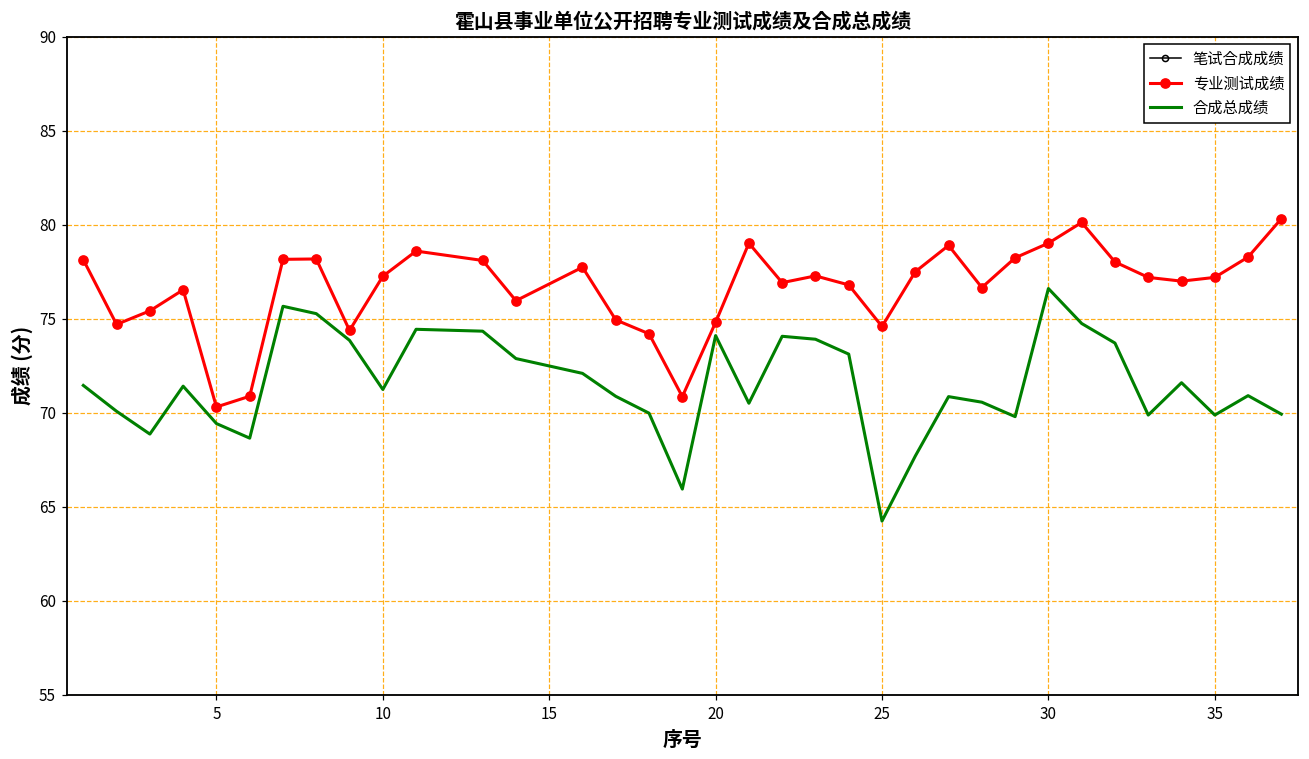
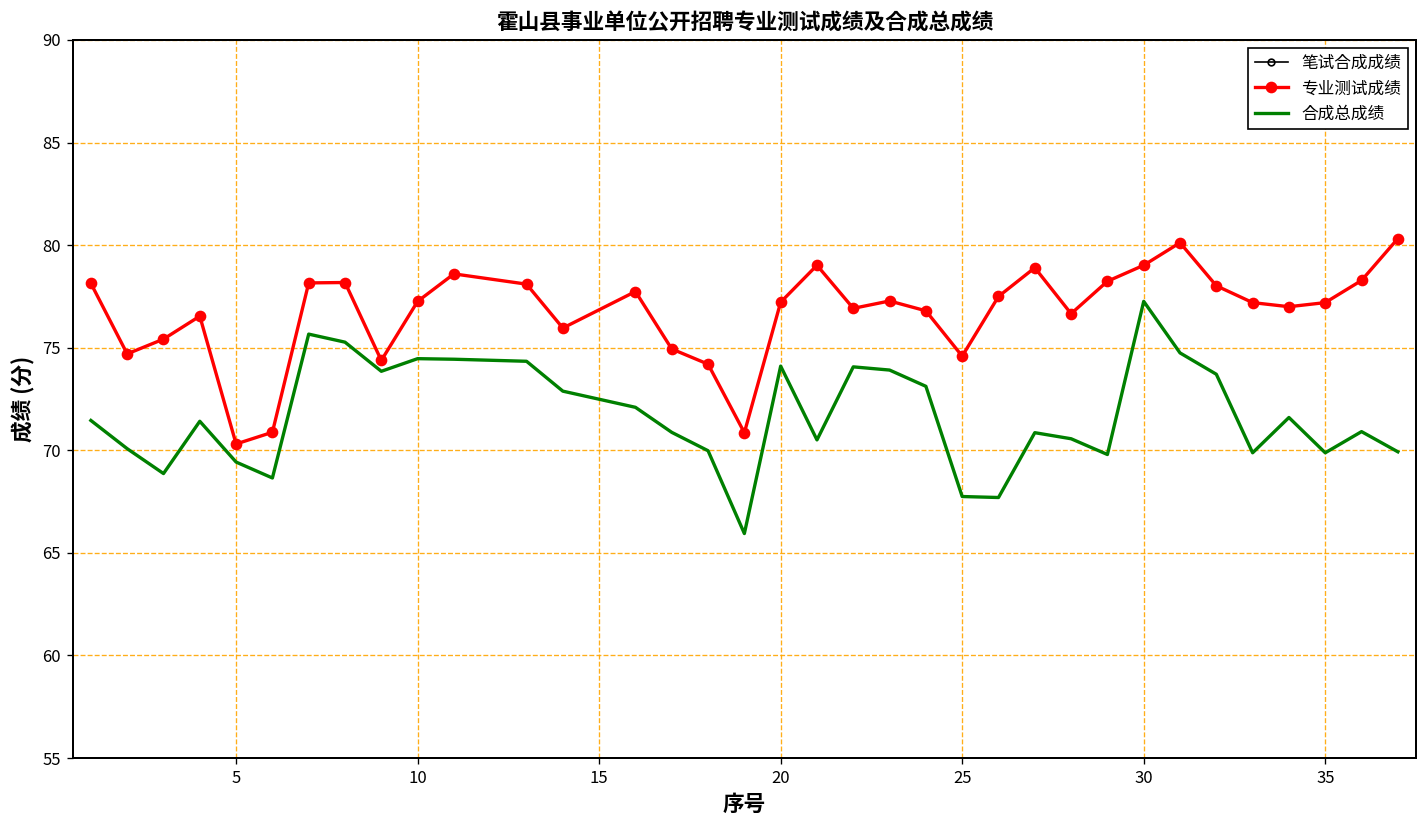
  {
    "专业测试成绩": {
      "5": 70.3,
      "10": 77.3,
-     "20": 74.8,
+     "20": 77.2,
      "25": 74.6,
      "30": 79.0,
      "35": 77.2
    },
    "合成总成绩": {
      "5": 69.4,
-     "10": 71.2,
+     "10": 74.5,
      "20": 74.1,
-     "25": 64.2,
-     "30": 76.6,
+     "25": 67.7,
+     "30": 77.3,
      "35": 69.9
    }
  }
